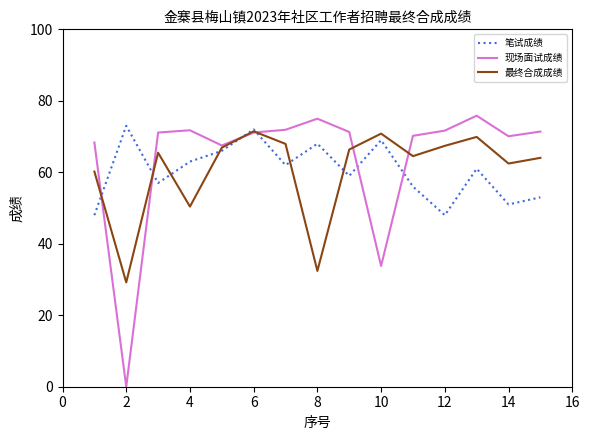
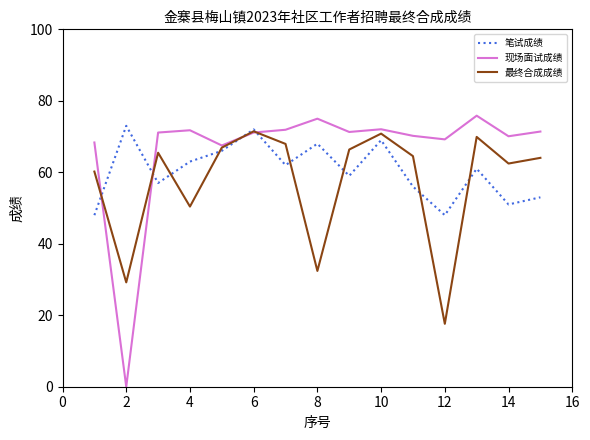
  {
    "笔试成绩": {
      "2": 73,
      "4": 63,
      "8": 68,
      "10": 69,
      "12": 48,
      "14": 51
    },
    "现场面试成绩": {
      "2": 0,
      "4": 72,
      "8": 75,
-     "10": 34,
-     "12": 72,
+     "10": 72,
+     "12": 69,
      "14": 70
    },
    "最终合成成绩": {
      "2": 29,
      "4": 50,
      "8": 32,
      "10": 71,
-     "12": 67,
+     "12": 18,
      "14": 62
    }
  }
